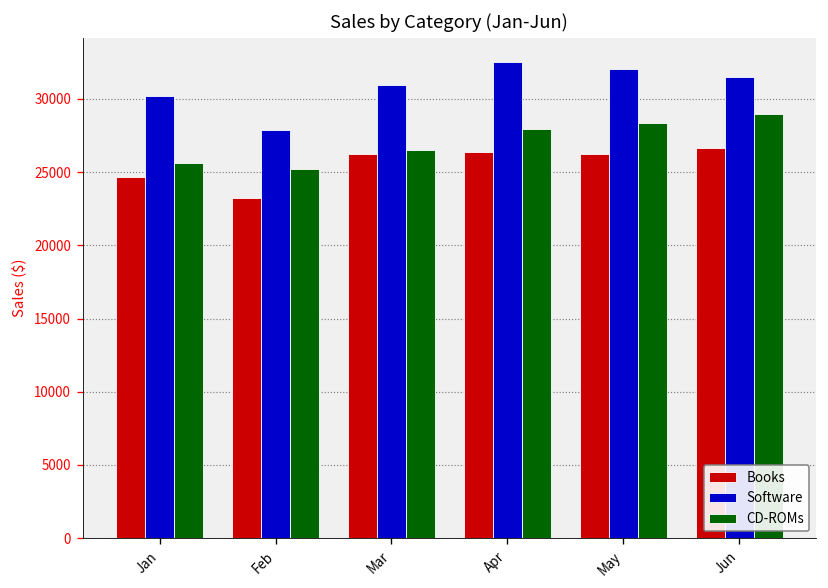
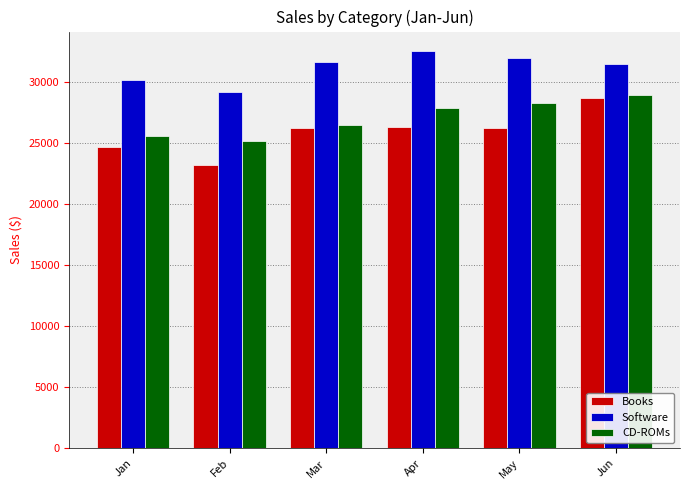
  {
    "Books": {
      "Jan": 24700,
      "Feb": 23200,
      "Mar": 26200,
      "Apr": 26400,
      "May": 26300,
-     "Jun": 26700
+     "Jun": 28800
    },
    "Software": {
      "Jan": 30200,
-     "Feb": 27900,
-     "Mar": 31000,
+     "Feb": 29200,
+     "Mar": 31700,
      "Apr": 32600,
      "May": 32000,
      "Jun": 31500
    },
    "CD-ROMs": {
      "Jan": 25600,
      "Feb": 25200,
      "Mar": 26500,
      "Apr": 27900,
      "May": 28400,
      "Jun": 29000
    }
  }
